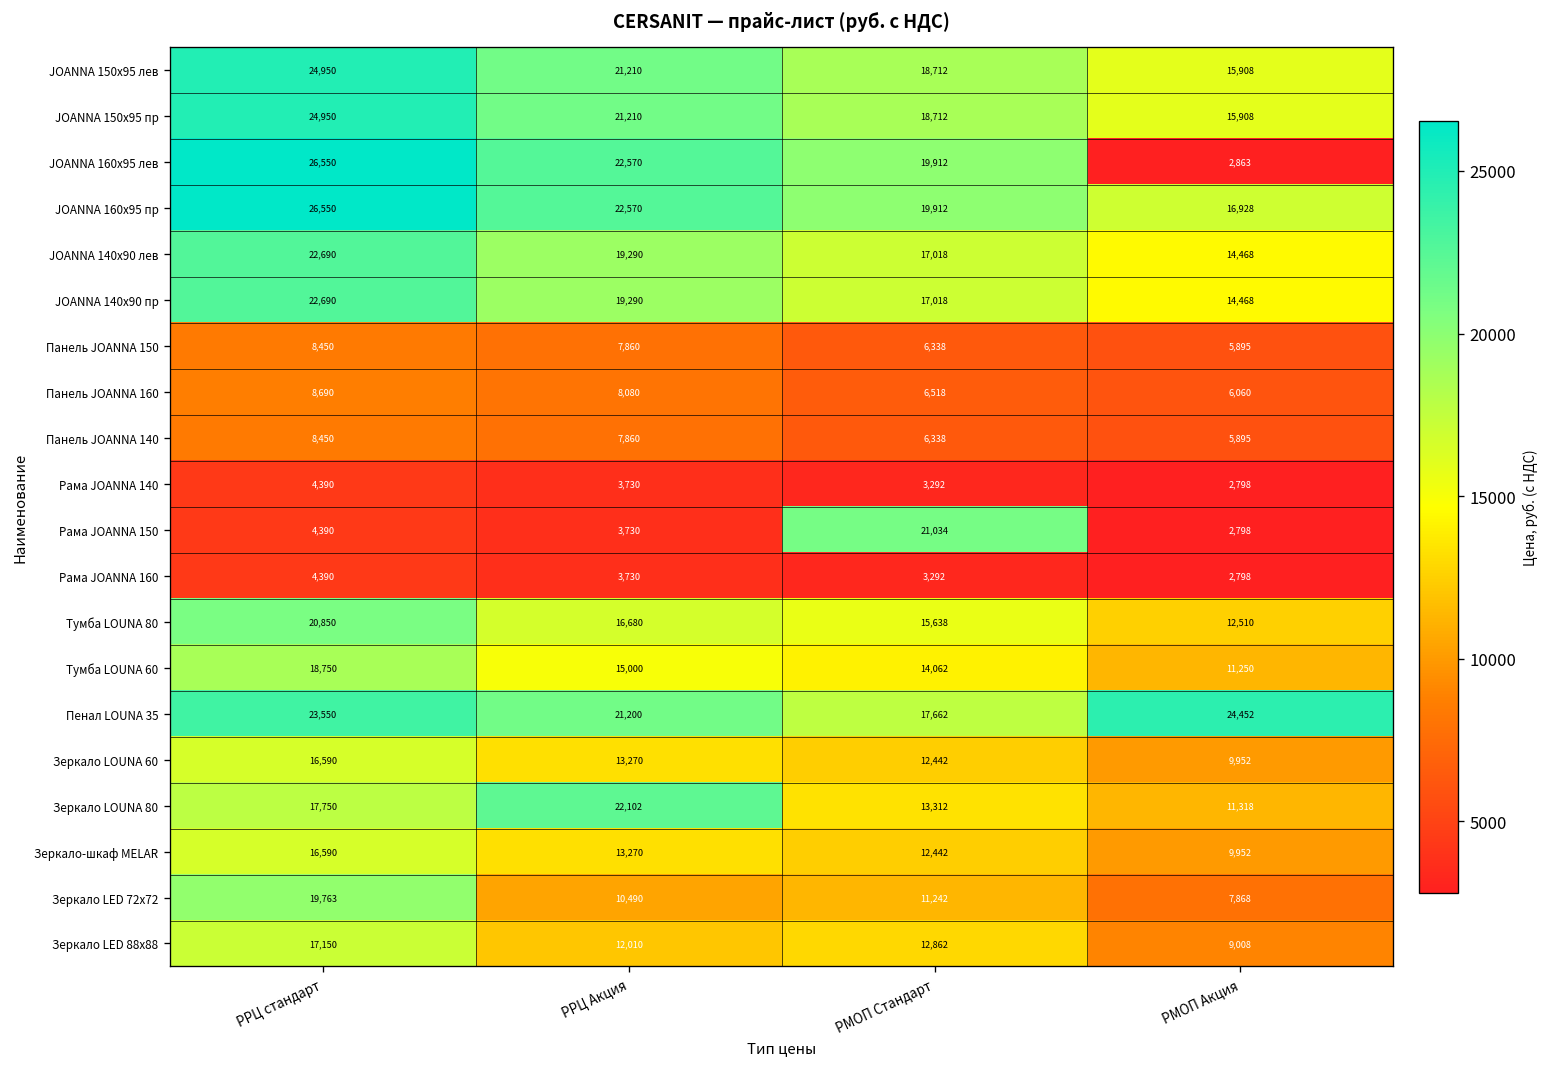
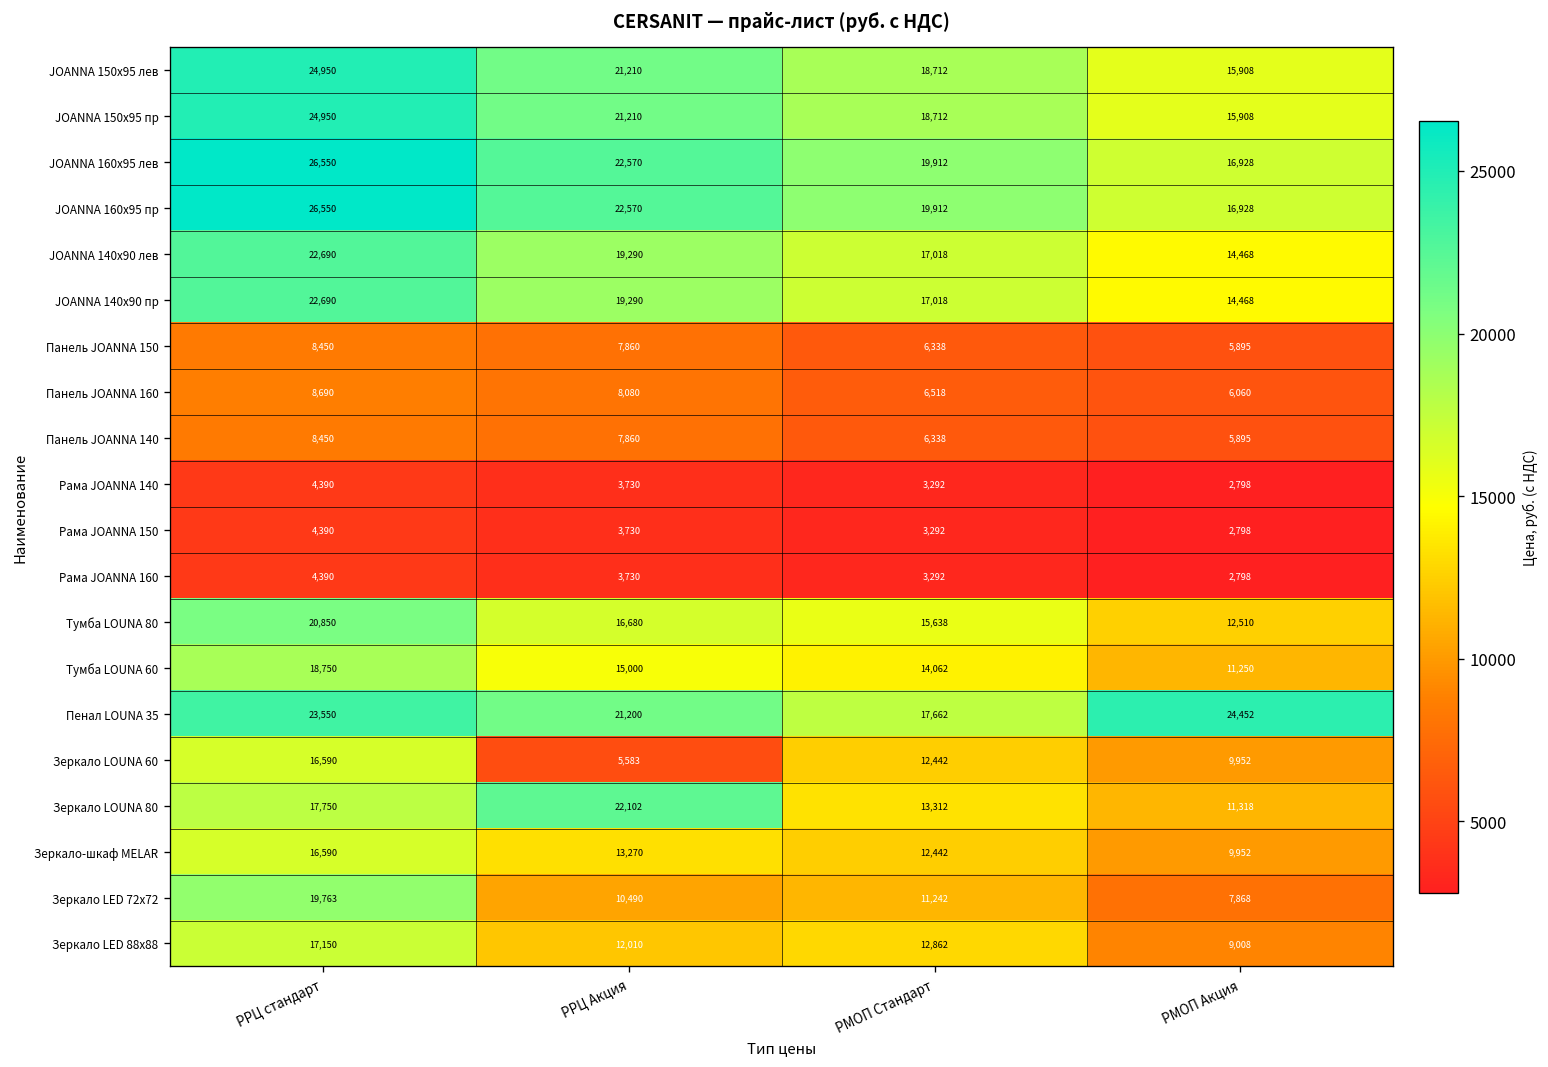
  {
    "JOANNA 150x95 лев": {
      "РРЦ стандарт": "24,950",
      "РРЦ Акция": "21,210",
      "РМОП Стандарт": "18,712",
      "РМОП Акция": "15,908"
    },
    "JOANNA 150x95 пр": {
      "РРЦ стандарт": "24,950",
      "РРЦ Акция": "21,210",
      "РМОП Стандарт": "18,712",
      "РМОП Акция": "15,908"
    },
    "JOANNA 160x95 лев": {
      "РРЦ стандарт": "26,550",
      "РРЦ Акция": "22,570",
      "РМОП Стандарт": "19,912",
-     "РМОП Акция": "2,863"
+     "РМОП Акция": "16,928"
    },
    "JOANNA 160x95 пр": {
      "РРЦ стандарт": "26,550",
      "РРЦ Акция": "22,570",
      "РМОП Стандарт": "19,912",
      "РМОП Акция": "16,928"
    },
    "JOANNA 140x90 лев": {
      "РРЦ стандарт": "22,690",
      "РРЦ Акция": "19,290",
      "РМОП Стандарт": "17,018",
      "РМОП Акция": "14,468"
    },
    "JOANNA 140x90 пр": {
      "РРЦ стандарт": "22,690",
      "РРЦ Акция": "19,290",
      "РМОП Стандарт": "17,018",
      "РМОП Акция": "14,468"
    },
    "Панель JOANNA 150": {
      "РРЦ стандарт": "8,450",
      "РРЦ Акция": "7,860",
      "РМОП Стандарт": "6,338",
      "РМОП Акция": "5,895"
    },
    "Панель JOANNA 160": {
      "РРЦ стандарт": "8,690",
      "РРЦ Акция": "8,080",
      "РМОП Стандарт": "6,518",
      "РМОП Акция": "6,060"
    },
    "Панель JOANNA 140": {
      "РРЦ стандарт": "8,450",
      "РРЦ Акция": "7,860",
      "РМОП Стандарт": "6,338",
      "РМОП Акция": "5,895"
    },
    "Рама JOANNA 140": {
      "РРЦ стандарт": "4,390",
      "РРЦ Акция": "3,730",
      "РМОП Стандарт": "3,292",
      "РМОП Акция": "2,798"
    },
    "Рама JOANNA 150": {
      "РРЦ стандарт": "4,390",
      "РРЦ Акция": "3,730",
-     "РМОП Стандарт": "21,034",
+     "РМОП Стандарт": "3,292",
      "РМОП Акция": "2,798"
    },
    "Рама JOANNA 160": {
      "РРЦ стандарт": "4,390",
      "РРЦ Акция": "3,730",
      "РМОП Стандарт": "3,292",
      "РМОП Акция": "2,798"
    },
    "Тумба LOUNA 80": {
      "РРЦ стандарт": "20,850",
      "РРЦ Акция": "16,680",
      "РМОП Стандарт": "15,638",
      "РМОП Акция": "12,510"
    },
    "Тумба LOUNA 60": {
      "РРЦ стандарт": "18,750",
      "РРЦ Акция": "15,000",
      "РМОП Стандарт": "14,062",
      "РМОП Акция": "11,250"
    },
    "Пенал LOUNA 35": {
      "РРЦ стандарт": "23,550",
      "РРЦ Акция": "21,200",
      "РМОП Стандарт": "17,662",
      "РМОП Акция": "24,452"
    },
    "Зеркало LOUNA 60": {
      "РРЦ стандарт": "16,590",
-     "РРЦ Акция": "13,270",
+     "РРЦ Акция": "5,583",
      "РМОП Стандарт": "12,442",
      "РМОП Акция": "9,952"
    },
    "Зеркало LOUNA 80": {
      "РРЦ стандарт": "17,750",
      "РРЦ Акция": "22,102",
      "РМОП Стандарт": "13,312",
      "РМОП Акция": "11,318"
    },
    "Зеркало-шкаф MELAR": {
      "РРЦ стандарт": "16,590",
      "РРЦ Акция": "13,270",
      "РМОП Стандарт": "12,442",
      "РМОП Акция": "9,952"
    },
    "Зеркало LED 72x72": {
      "РРЦ стандарт": "19,763",
      "РРЦ Акция": "10,490",
      "РМОП Стандарт": "11,242",
      "РМОП Акция": "7,868"
    },
    "Зеркало LED 88x88": {
      "РРЦ стандарт": "17,150",
      "РРЦ Акция": "12,010",
      "РМОП Стандарт": "12,862",
      "РМОП Акция": "9,008"
    }
  }
